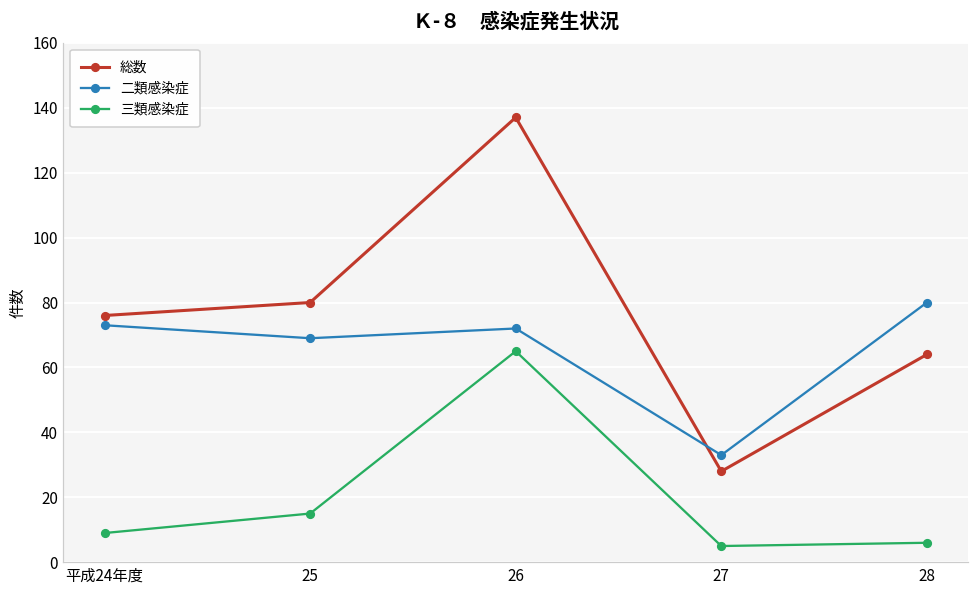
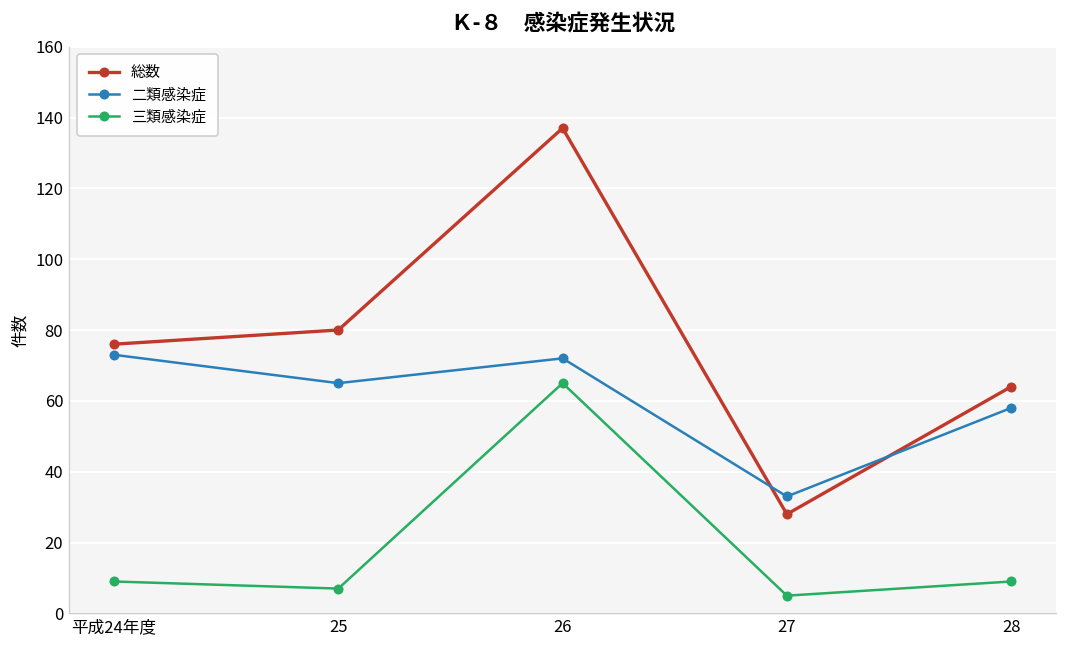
  {
    "総数": {
      "平成24年度": 76,
      "25": 80,
      "26": 137,
      "27": 28,
      "28": 64
    },
    "二類感染症": {
      "平成24年度": 73,
-     "25": 69,
+     "25": 65,
      "26": 72,
      "27": 33,
-     "28": 80
+     "28": 58
    },
    "三類感染症": {
      "平成24年度": 9,
-     "25": 15,
+     "25": 7,
      "26": 65,
      "27": 5,
-     "28": 6
+     "28": 9
    }
  }
